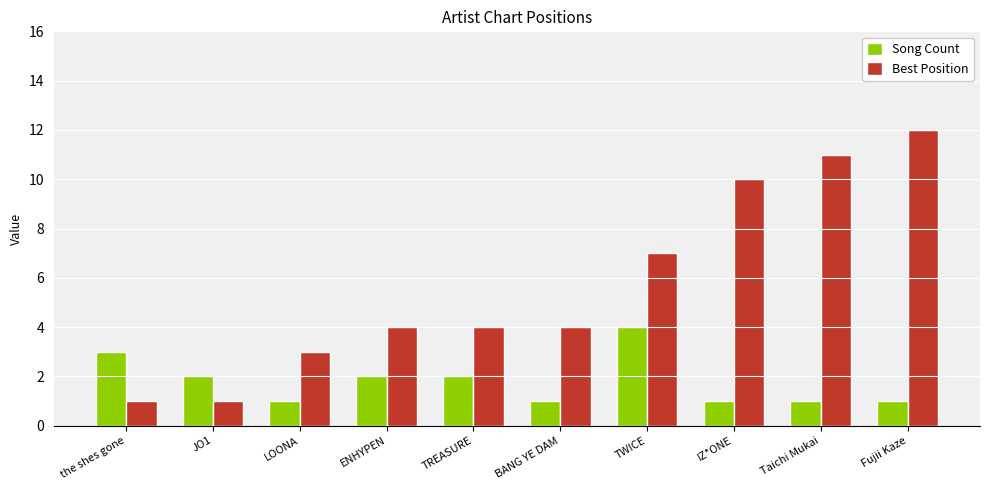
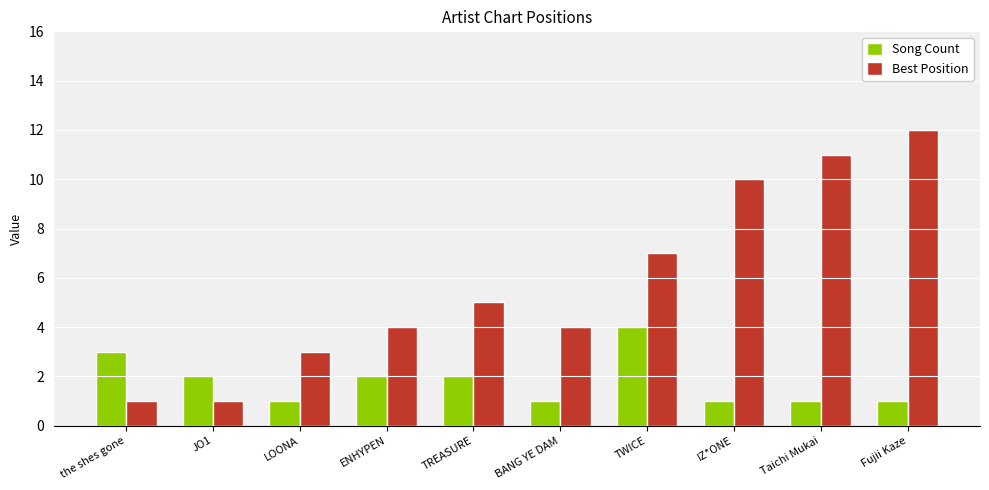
  {
    "Song Count": {
      "the shes gone": 3,
      "JO1": 2,
      "LOONA": 1,
      "ENHYPEN": 2,
      "TREASURE": 2,
      "BANG YE DAM": 1,
      "TWICE": 4,
      "IZ*ONE": 1,
      "Taichi Mukai": 1,
      "Fujii Kaze": 1
    },
    "Best Position": {
      "the shes gone": 1,
      "JO1": 1,
      "LOONA": 3,
      "ENHYPEN": 4,
-     "TREASURE": 4,
+     "TREASURE": 5,
      "BANG YE DAM": 4,
      "TWICE": 7,
      "IZ*ONE": 10,
      "Taichi Mukai": 11,
      "Fujii Kaze": 12
    }
  }
